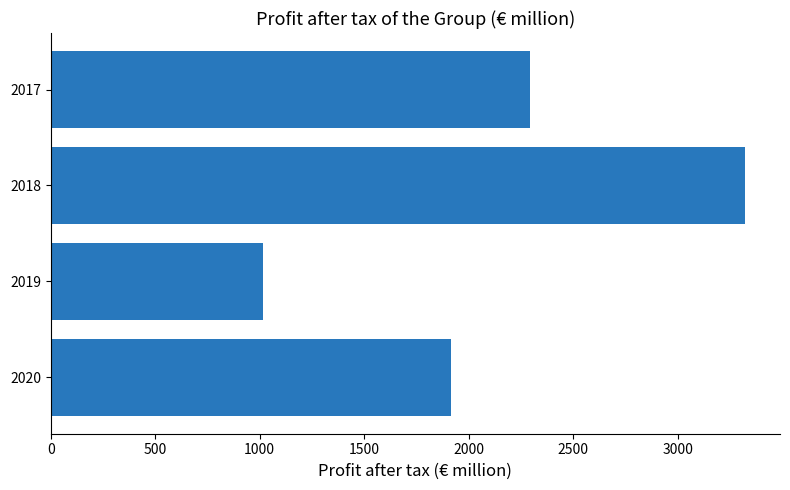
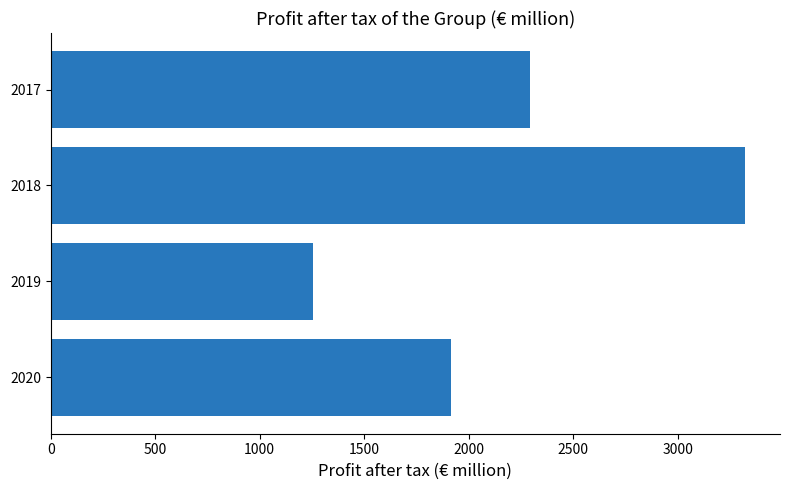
  {
    "2017": 2290,
    "2018": 3320,
-   "2019": 1020,
+   "2019": 1260,
    "2020": 1920
  }
